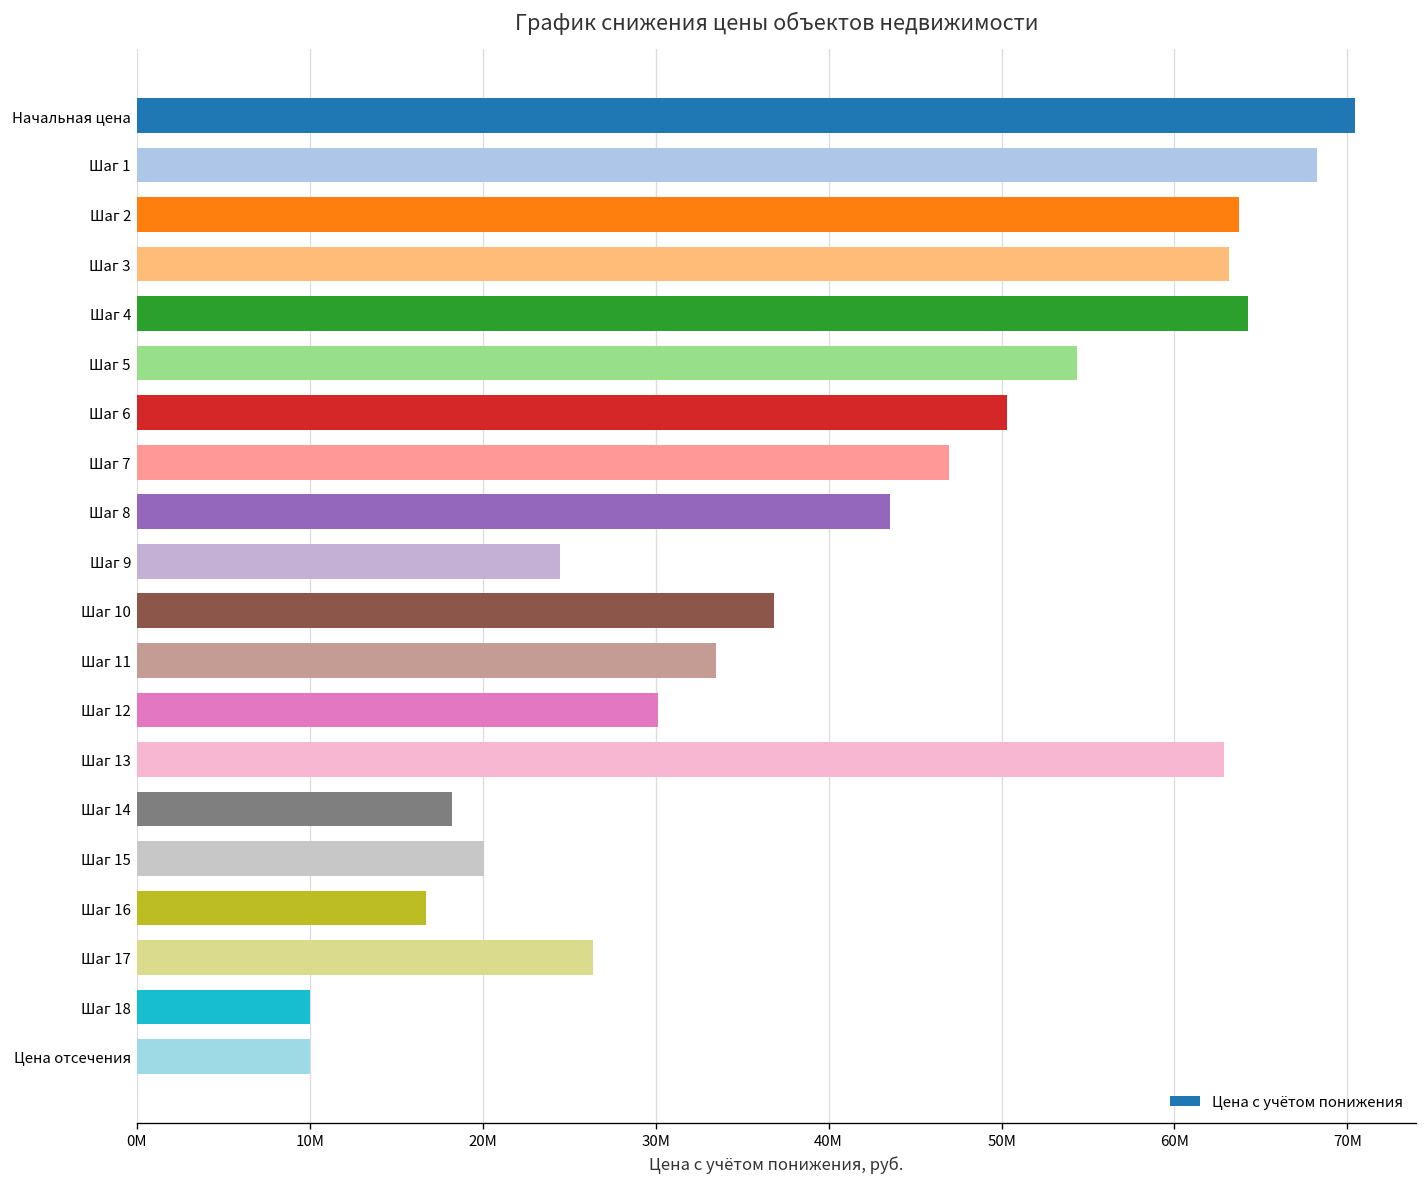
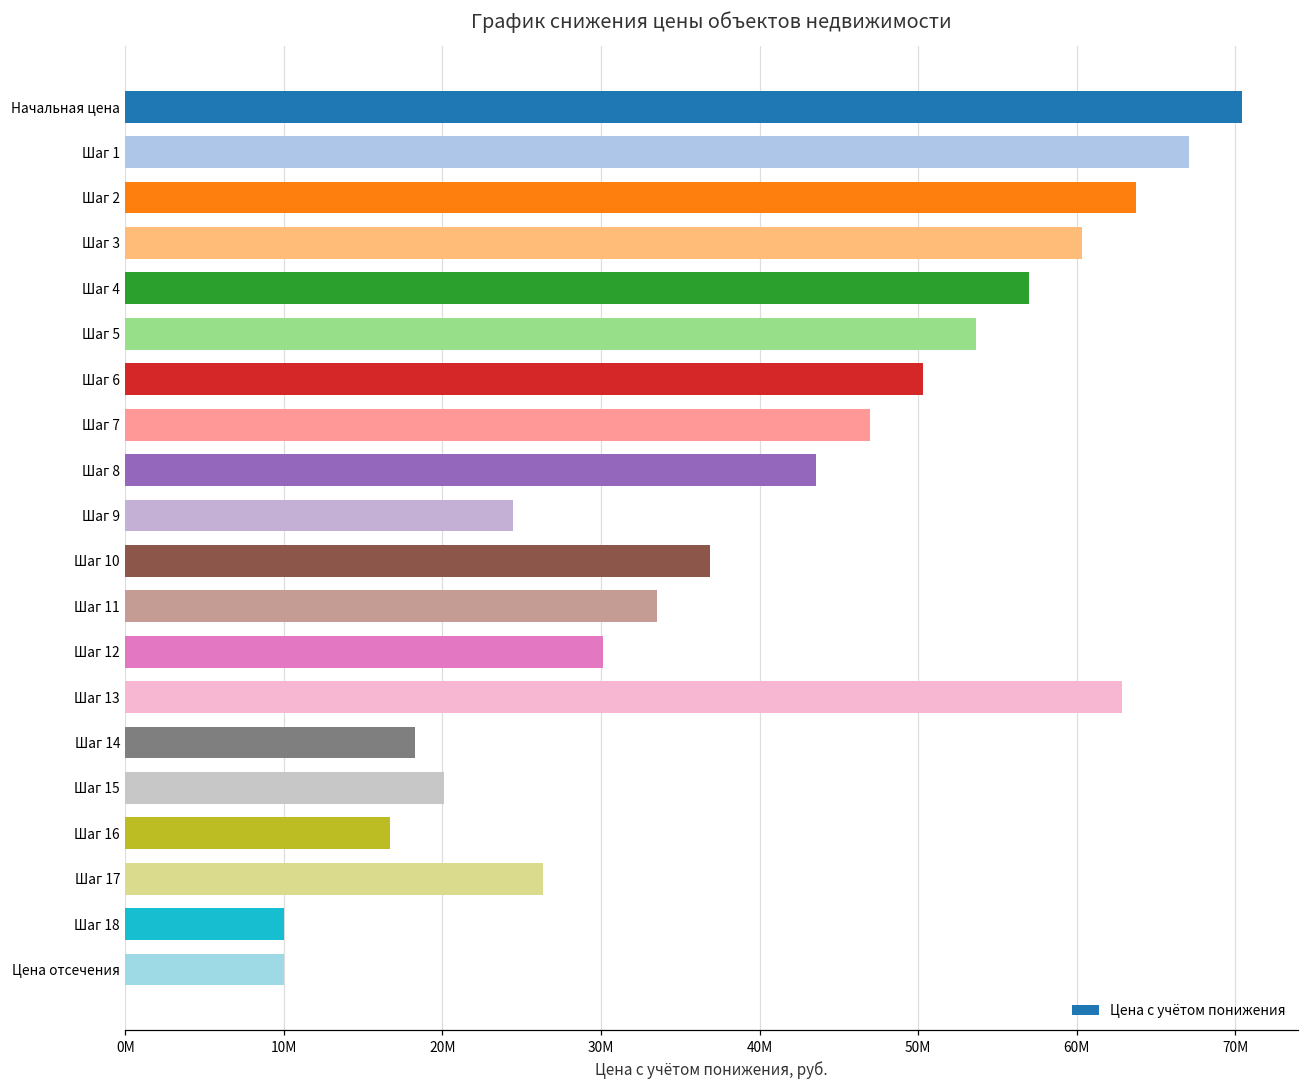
  {
    "Начальная цена": 70400000,
-   "Шаг 1": 68300000,
+   "Шаг 1": 67100000,
    "Шаг 2": 63700000,
-   "Шаг 3": 63100000,
-   "Шаг 4": 64300000,
-   "Шаг 5": 54400000,
+   "Шаг 3": 60400000,
+   "Шаг 4": 57000000,
+   "Шаг 5": 53700000,
    "Шаг 6": 50300000,
    "Шаг 7": 46900000,
    "Шаг 8": 43600000,
    "Шаг 9": 24500000,
    "Шаг 10": 36900000,
    "Шаг 11": 33500000,
    "Шаг 12": 30100000,
    "Шаг 13": 62900000,
    "Шаг 14": 18200000,
    "Шаг 15": 20100000,
    "Шаг 16": 16700000,
    "Шаг 17": 26400000,
    "Шаг 18": 10000000,
    "Цена отсечения": 10000000
  }
